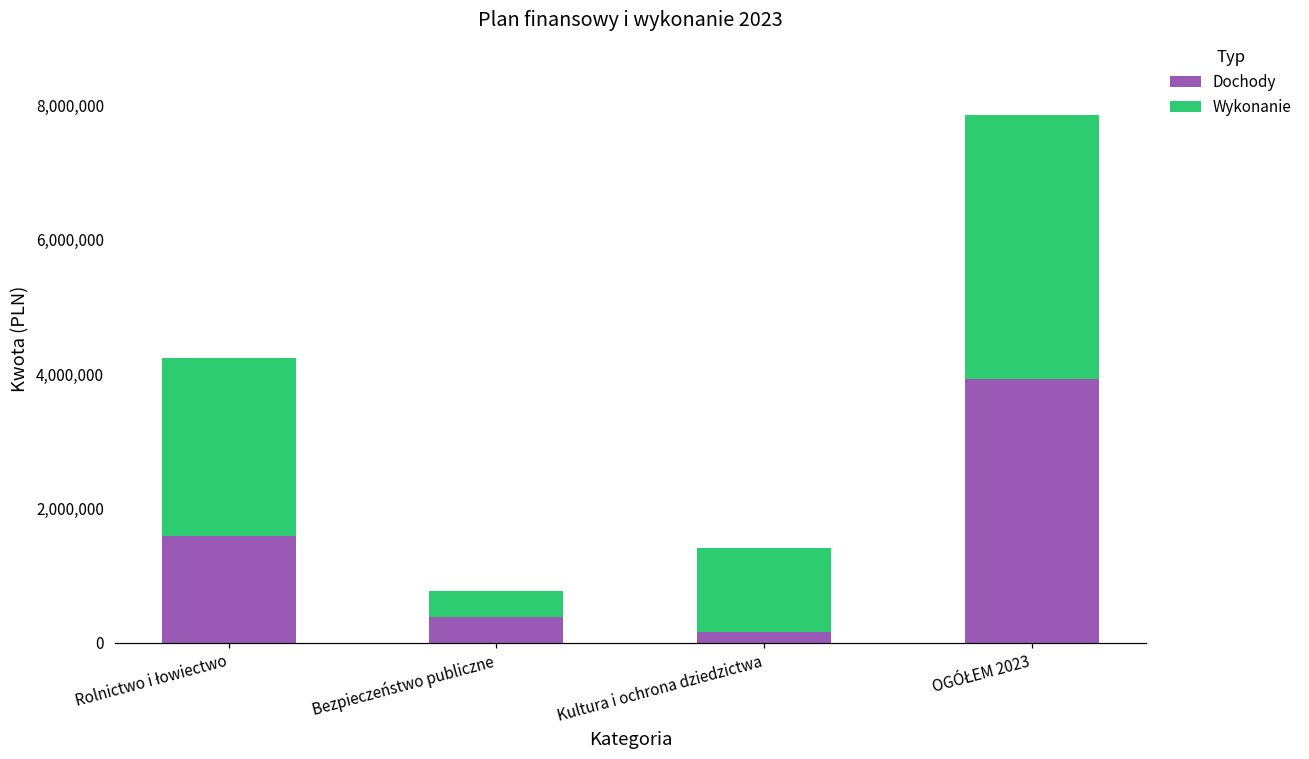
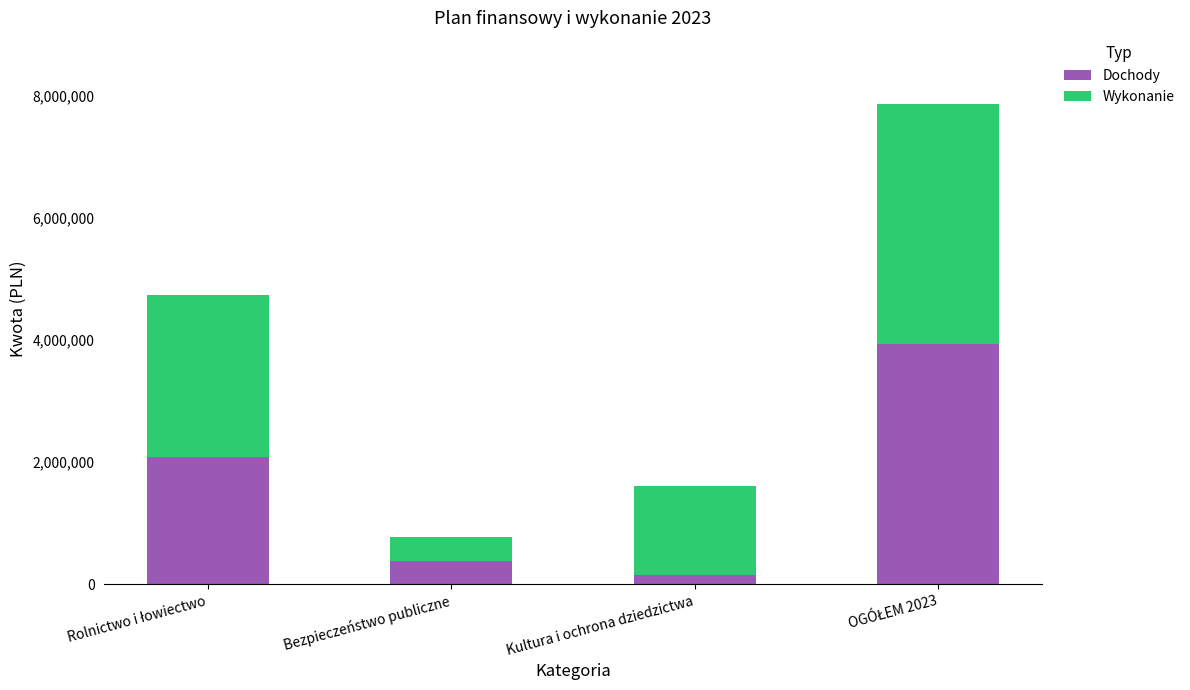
  {
    "Dochody": {
-     "Rolnictwo i łowiectwo": "1,600,000",
+     "Rolnictwo i łowiectwo": "2,100,000",
      "Bezpieczeństwo publiczne": "400,000",
      "Kultura i ochrona dziedzictwa": "200,000",
      "OGÓŁEM 2023": "3,900,000"
    },
    "Wykonanie": {
      "Rolnictwo i łowiectwo": "2,700,000",
      "Bezpieczeństwo publiczne": "400,000",
-     "Kultura i ochrona dziedzictwa": "1,200,000",
+     "Kultura i ochrona dziedzictwa": "1,500,000",
      "OGÓŁEM 2023": "3,900,000"
    }
  }
